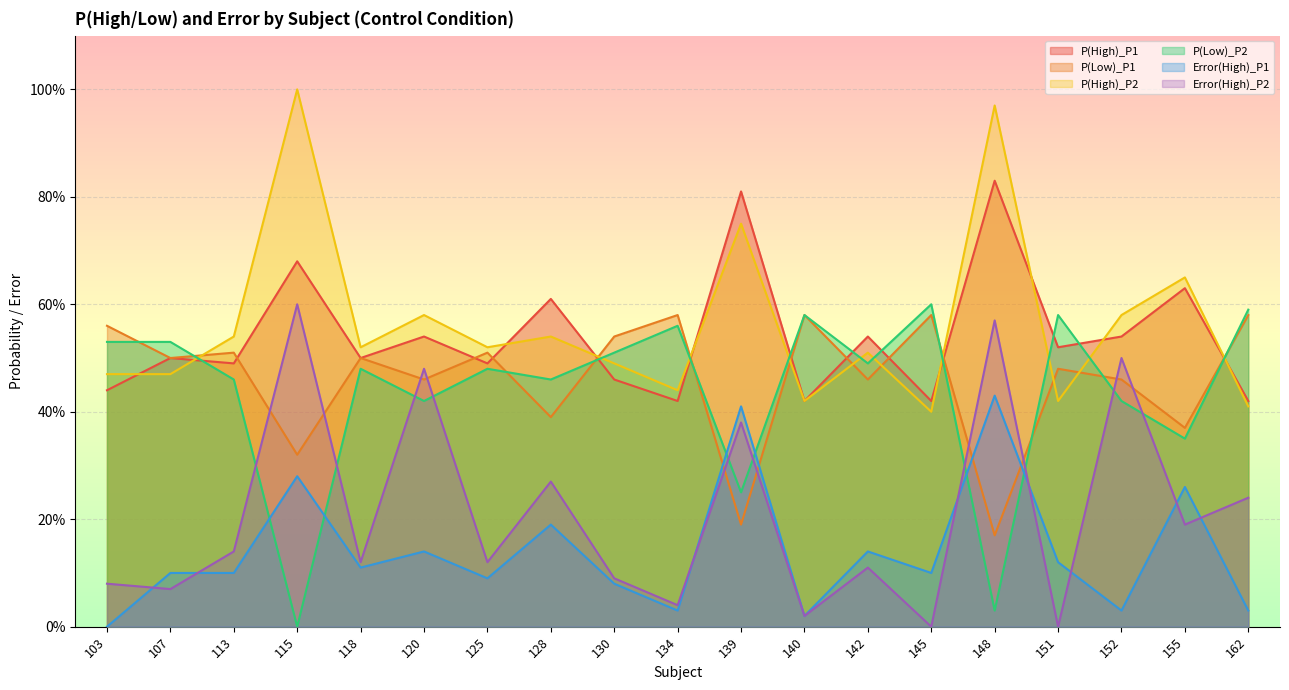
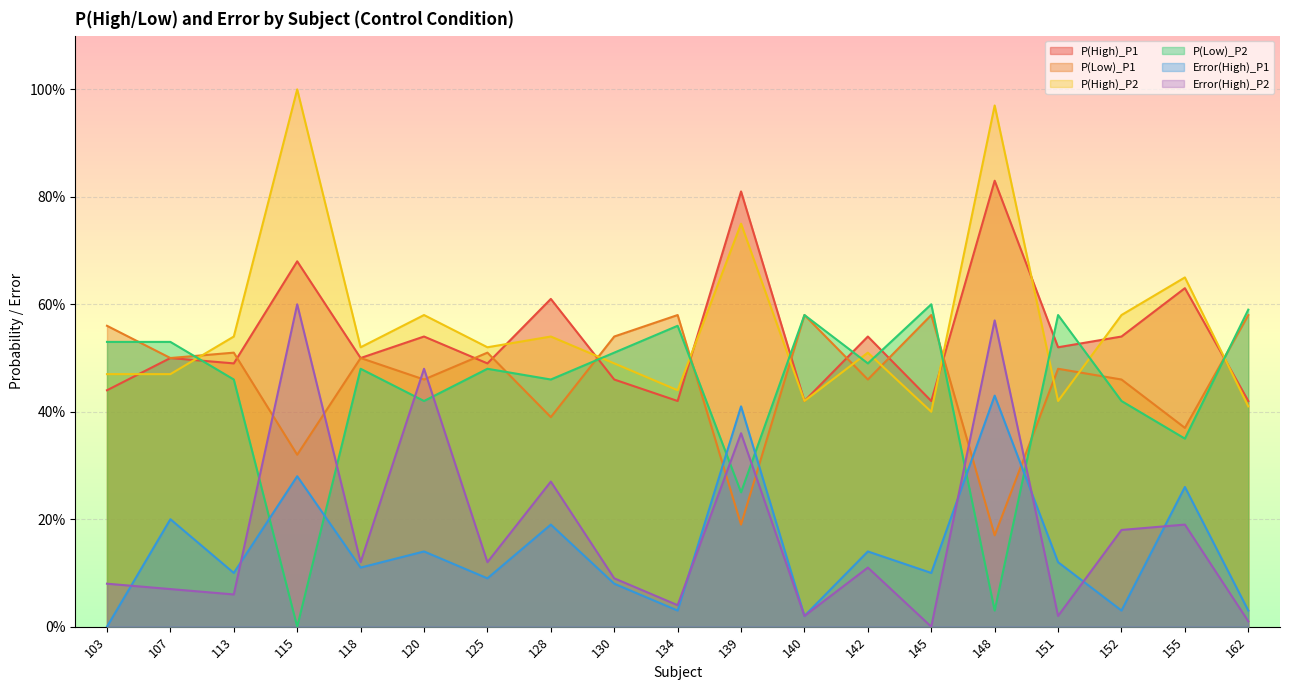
  {
    "P(Low)_P2": {
      "103": "53%",
      "107": "53%",
      "113": "46%",
      "115": "0%",
      "118": "48%",
      "120": "42%",
      "125": "48%",
      "128": "46%",
      "130": "51%",
      "134": "56%",
      "139": "25%",
      "142": "49%",
      "145": "60%",
      "148": "3%",
      "151": "58%",
      "152": "42%",
      "155": "35%",
      "162": "59%"
    },
    "Error(High)_P1": {
      "103": "0%",
-     "107": "10%",
+     "107": "20%",
      "113": "10%",
      "115": "28%",
      "118": "11%",
      "120": "14%",
      "125": "9%",
      "128": "19%",
      "130": "8%",
      "134": "3%",
      "139": "41%",
      "142": "14%",
      "145": "10%",
      "148": "43%",
      "151": "12%",
      "152": "3%",
      "155": "26%",
      "162": "3%"
    },
    "Error(High)_P2": {
      "103": "8%",
      "107": "7%",
-     "113": "14%",
+     "113": "6%",
      "115": "60%",
      "118": "12%",
      "120": "48%",
      "125": "12%",
      "128": "27%",
      "130": "9%",
      "134": "4%",
-     "139": "38%",
+     "139": "36%",
      "142": "11%",
      "145": "0%",
      "148": "57%",
-     "151": "0%",
-     "152": "50%",
+     "151": "2%",
+     "152": "18%",
      "155": "19%",
-     "162": "24%"
+     "162": "1%"
    }
  }
